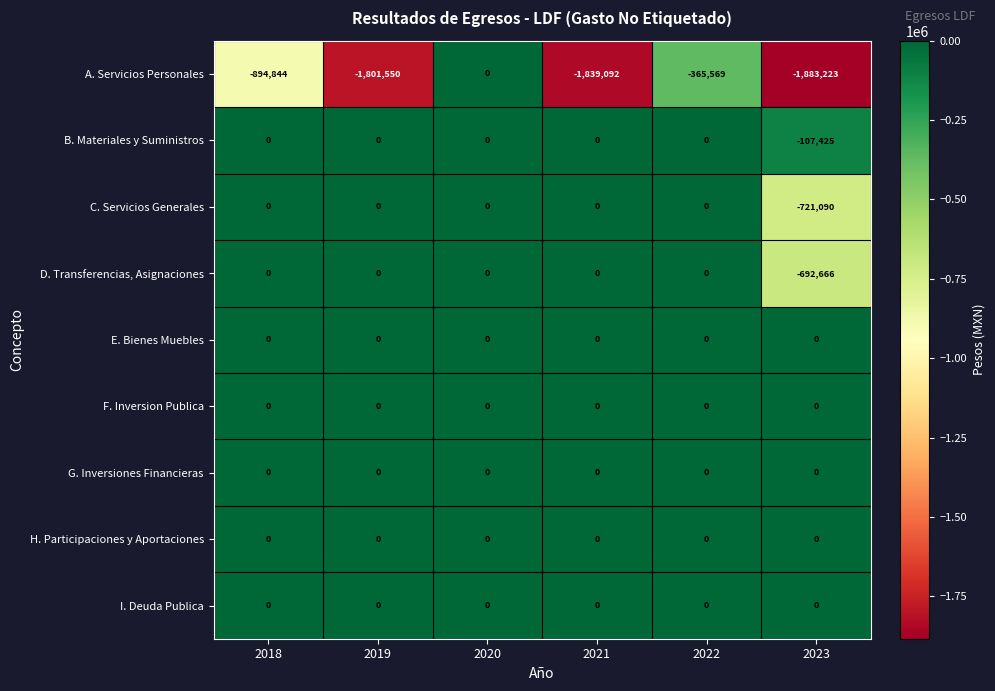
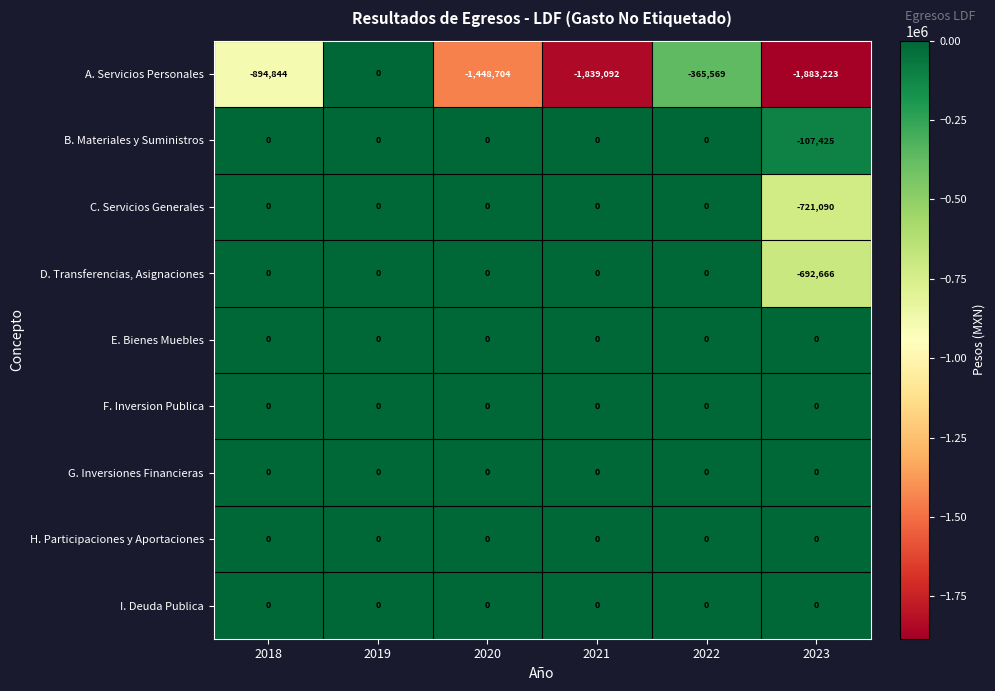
  {
    "A. Servicios Personales": {
      "2018": "-894,844",
-     "2019": "-1,801,550",
-     "2020": "0",
+     "2019": "0",
+     "2020": "-1,448,704",
      "2021": "-1,839,092",
      "2022": "-365,569",
      "2023": "-1,883,223"
    },
    "B. Materiales y Suministros": {
      "2018": "0",
      "2019": "0",
      "2020": "0",
      "2021": "0",
      "2022": "0",
      "2023": "-107,425"
    },
    "C. Servicios Generales": {
      "2018": "0",
      "2019": "0",
      "2020": "0",
      "2021": "0",
      "2022": "0",
      "2023": "-721,090"
    },
    "D. Transferencias, Asignaciones": {
      "2018": "0",
      "2019": "0",
      "2020": "0",
      "2021": "0",
      "2022": "0",
      "2023": "-692,666"
    },
    "E. Bienes Muebles": {
      "2018": "0",
      "2019": "0",
      "2020": "0",
      "2021": "0",
      "2022": "0",
      "2023": "0"
    },
    "F. Inversion Publica": {
      "2018": "0",
      "2019": "0",
      "2020": "0",
      "2021": "0",
      "2022": "0",
      "2023": "0"
    },
    "G. Inversiones Financieras": {
      "2018": "0",
      "2019": "0",
      "2020": "0",
      "2021": "0",
      "2022": "0",
      "2023": "0"
    },
    "H. Participaciones y Aportaciones": {
      "2018": "0",
      "2019": "0",
      "2020": "0",
      "2021": "0",
      "2022": "0",
      "2023": "0"
    },
    "I. Deuda Publica": {
      "2018": "0",
      "2019": "0",
      "2020": "0",
      "2021": "0",
      "2022": "0",
      "2023": "0"
    }
  }
